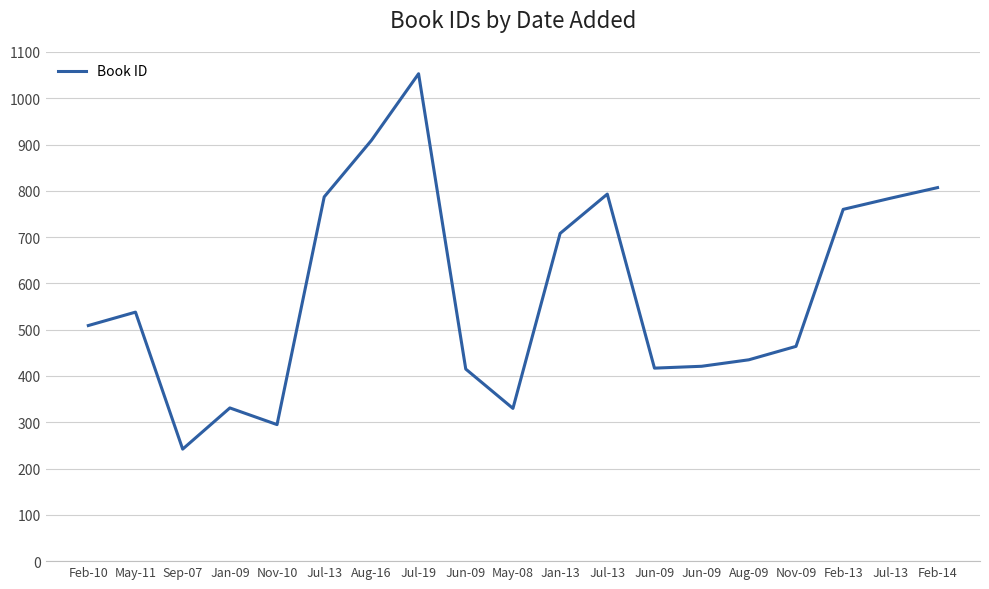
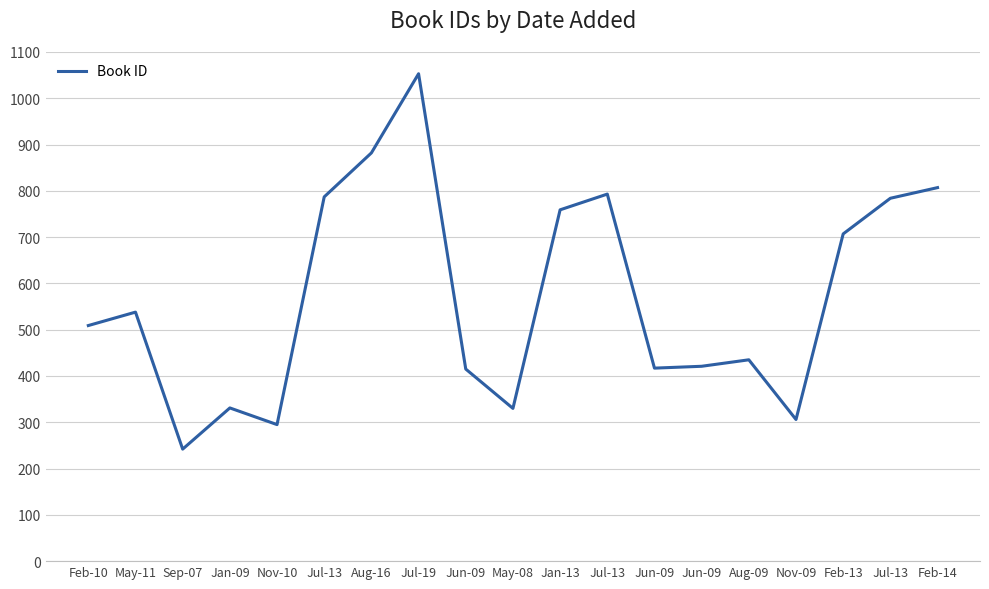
  {
    "Feb-10": 510,
    "May-11": 540,
    "Sep-07": 240,
    "Jan-09": 330,
    "Nov-10": 300,
-   "Aug-16": 910,
+   "Aug-16": 880,
    "Jul-19": 1050,
    "May-08": 330,
-   "Jan-13": 710,
+   "Jan-13": 760,
    "Aug-09": 440,
-   "Nov-09": 460,
-   "Feb-13": 760,
+   "Nov-09": 310,
+   "Feb-13": 710,
    "Feb-14": 810
  }
